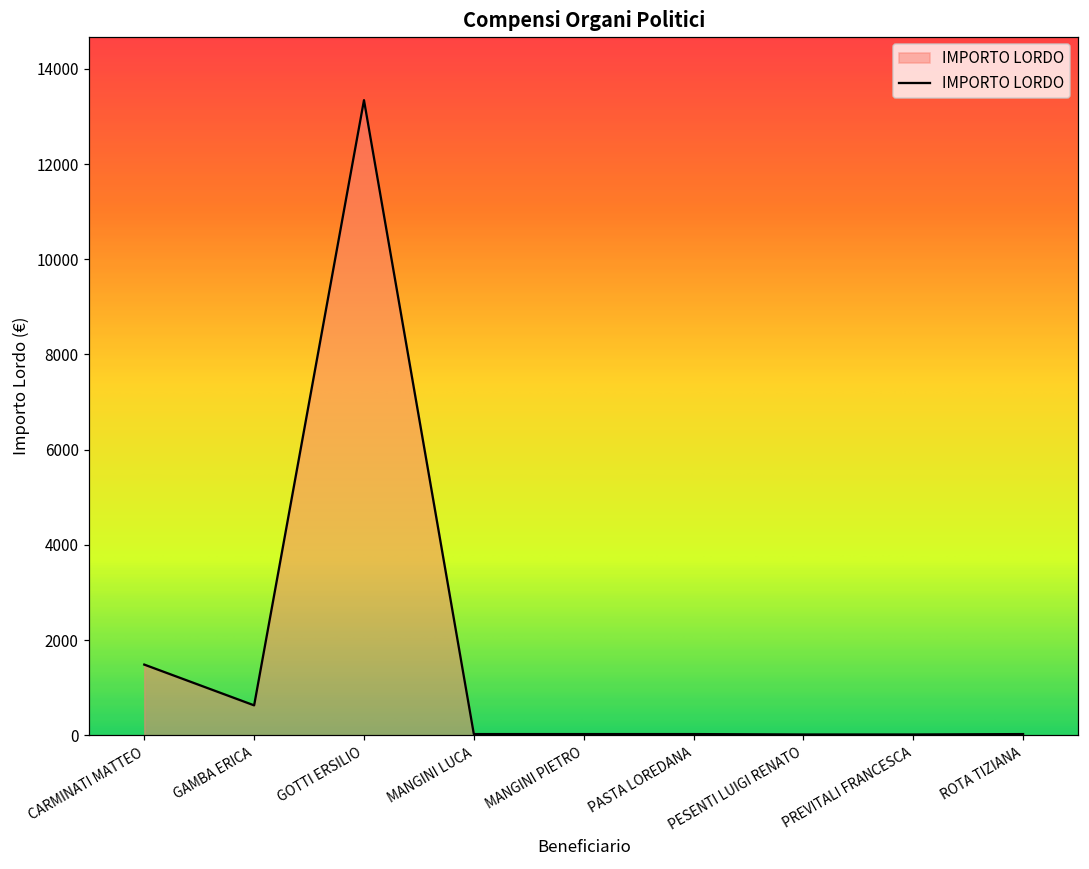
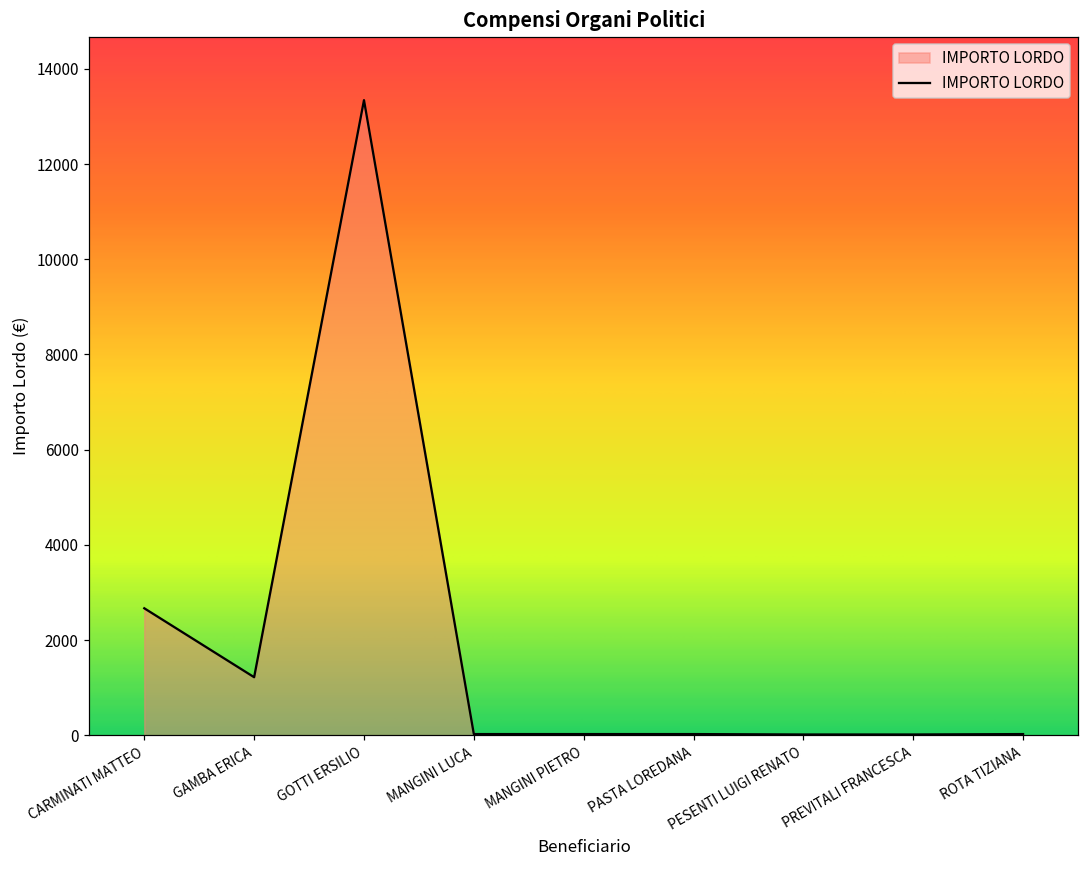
  {
-   "CARMINATI MATTEO": 1500,
-   "GAMBA ERICA": 600,
+   "CARMINATI MATTEO": 2700,
+   "GAMBA ERICA": 1200,
    "GOTTI ERSILIO": 13300,
    "MANGINI LUCA": 0,
    "MANGINI PIETRO": 0,
    "PASTA LOREDANA": 0,
    "PESENTI LUIGI RENATO": 0,
    "PREVITALI FRANCESCA": 0,
    "ROTA TIZIANA": 0
  }
